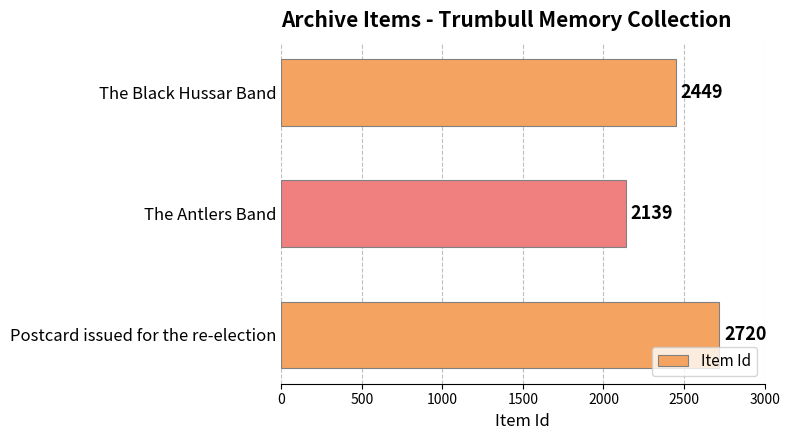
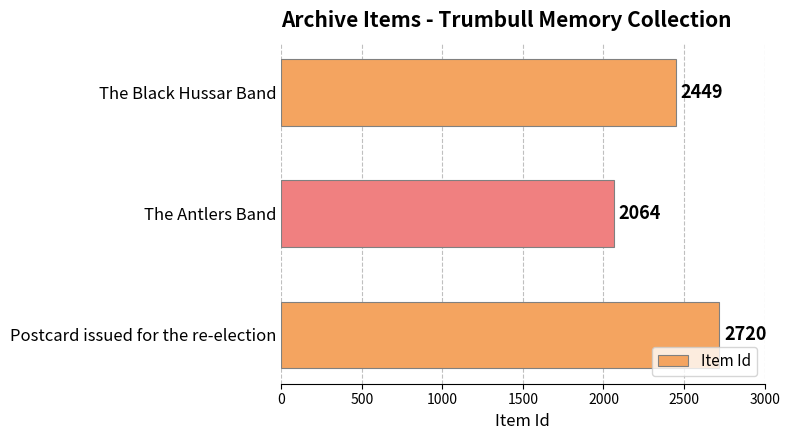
  {
    "The Black Hussar Band": 2449,
-   "The Antlers Band": 2139,
+   "The Antlers Band": 2064,
    "Postcard issued for the re-election": 2720
  }
